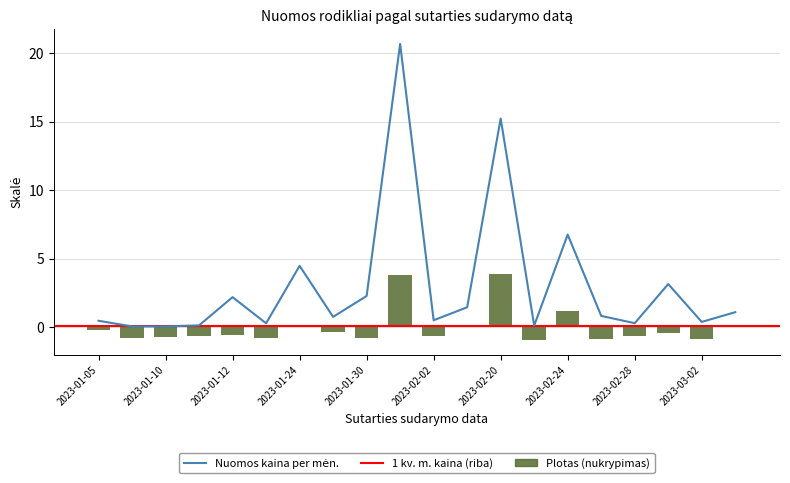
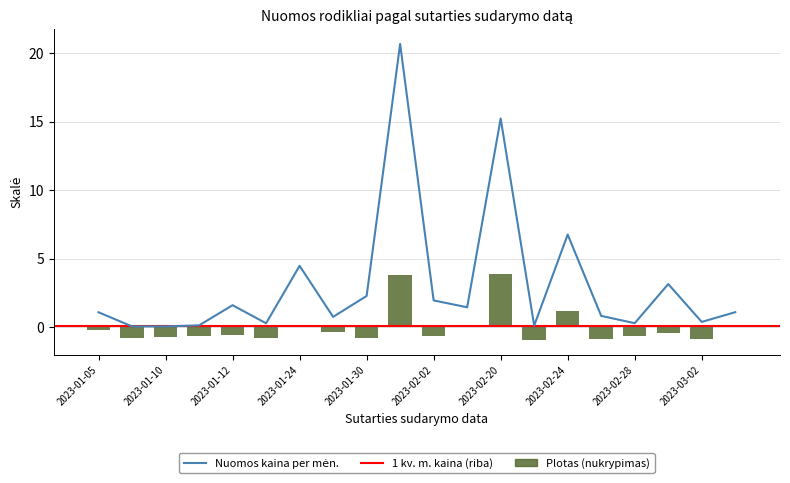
  {
    "Nuomos kaina per mėn.": {
-     "2023-01-05": 0.5,
+     "2023-01-05": 1.1,
      "2023-01-10": 0.1,
-     "2023-01-12": 2.2,
+     "2023-01-12": 1.6,
      "2023-01-24": 4.5,
      "2023-01-30": 2.3,
-     "2023-02-02": 0.5,
+     "2023-02-02": 2.0,
      "2023-02-20": 15.2,
      "2023-02-24": 6.8,
      "2023-02-28": 0.3,
      "2023-03-02": 0.4
    }
  }
